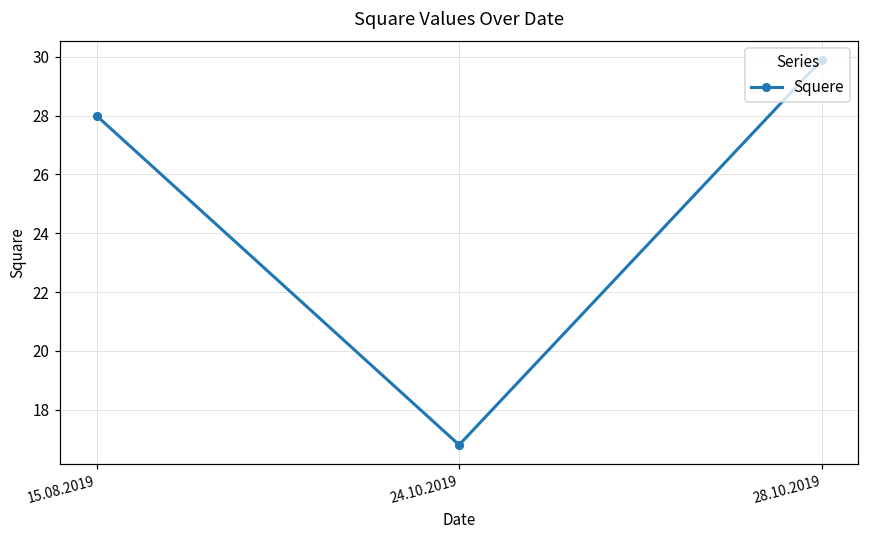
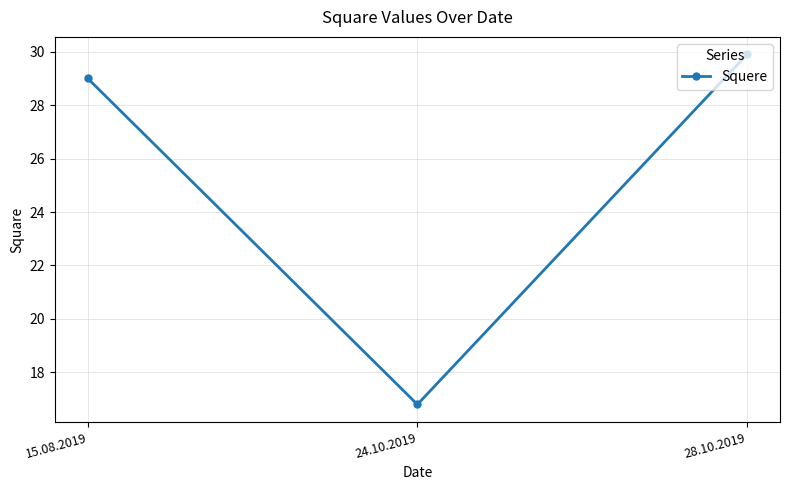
  {
-   "15.08.2019": 28,
+   "15.08.2019": 29,
    "24.10.2019": 16.8
  }
